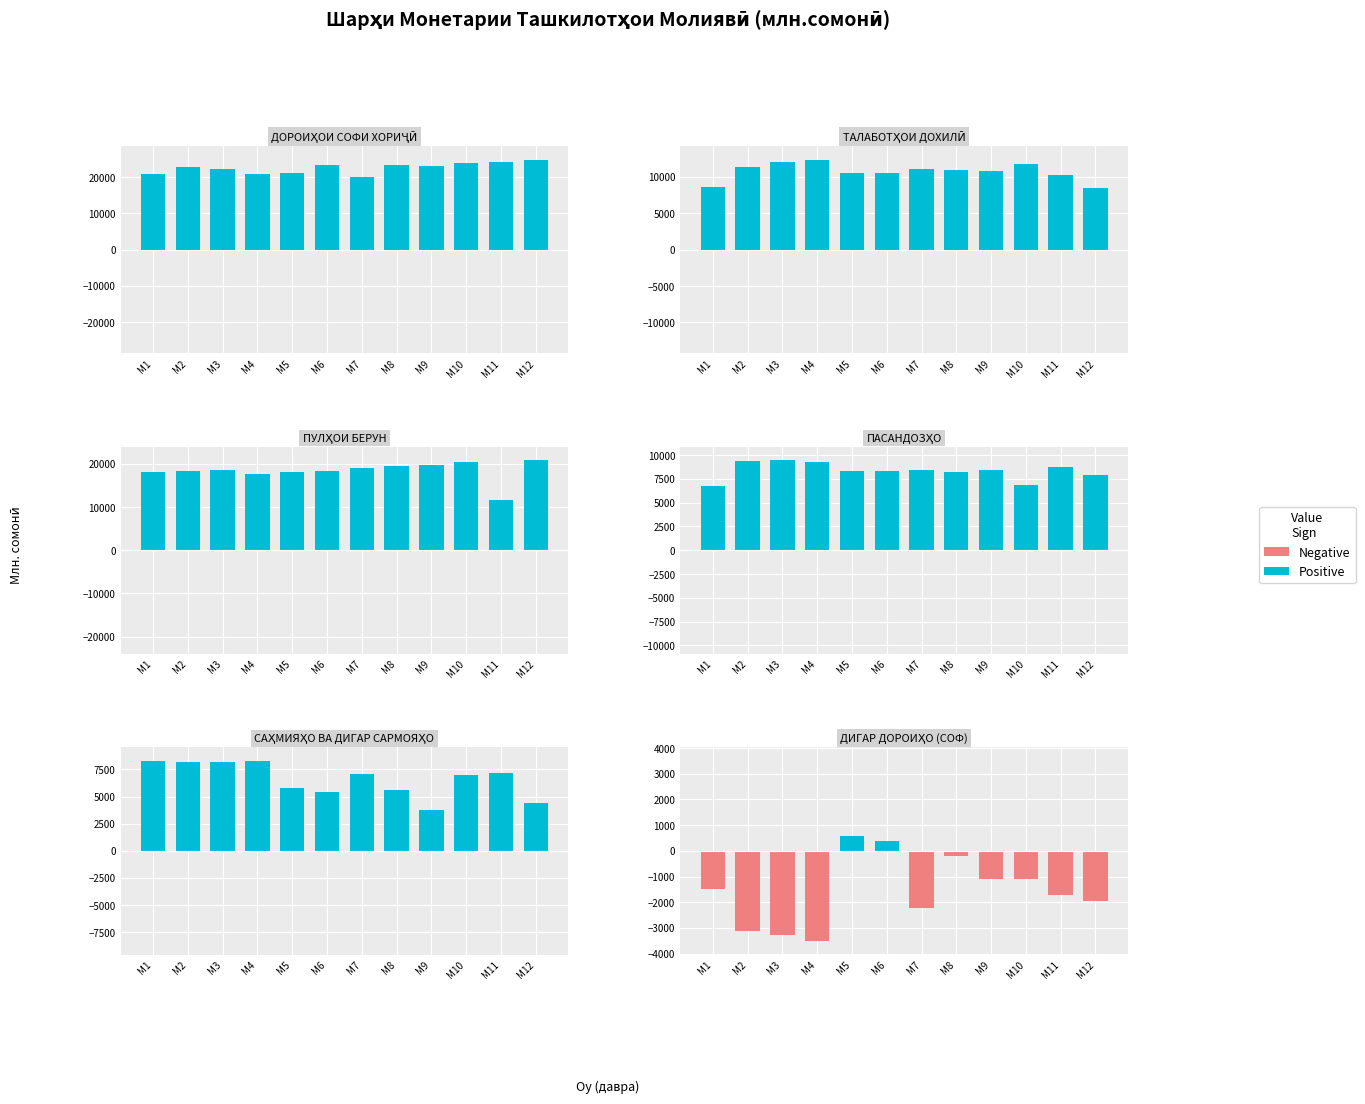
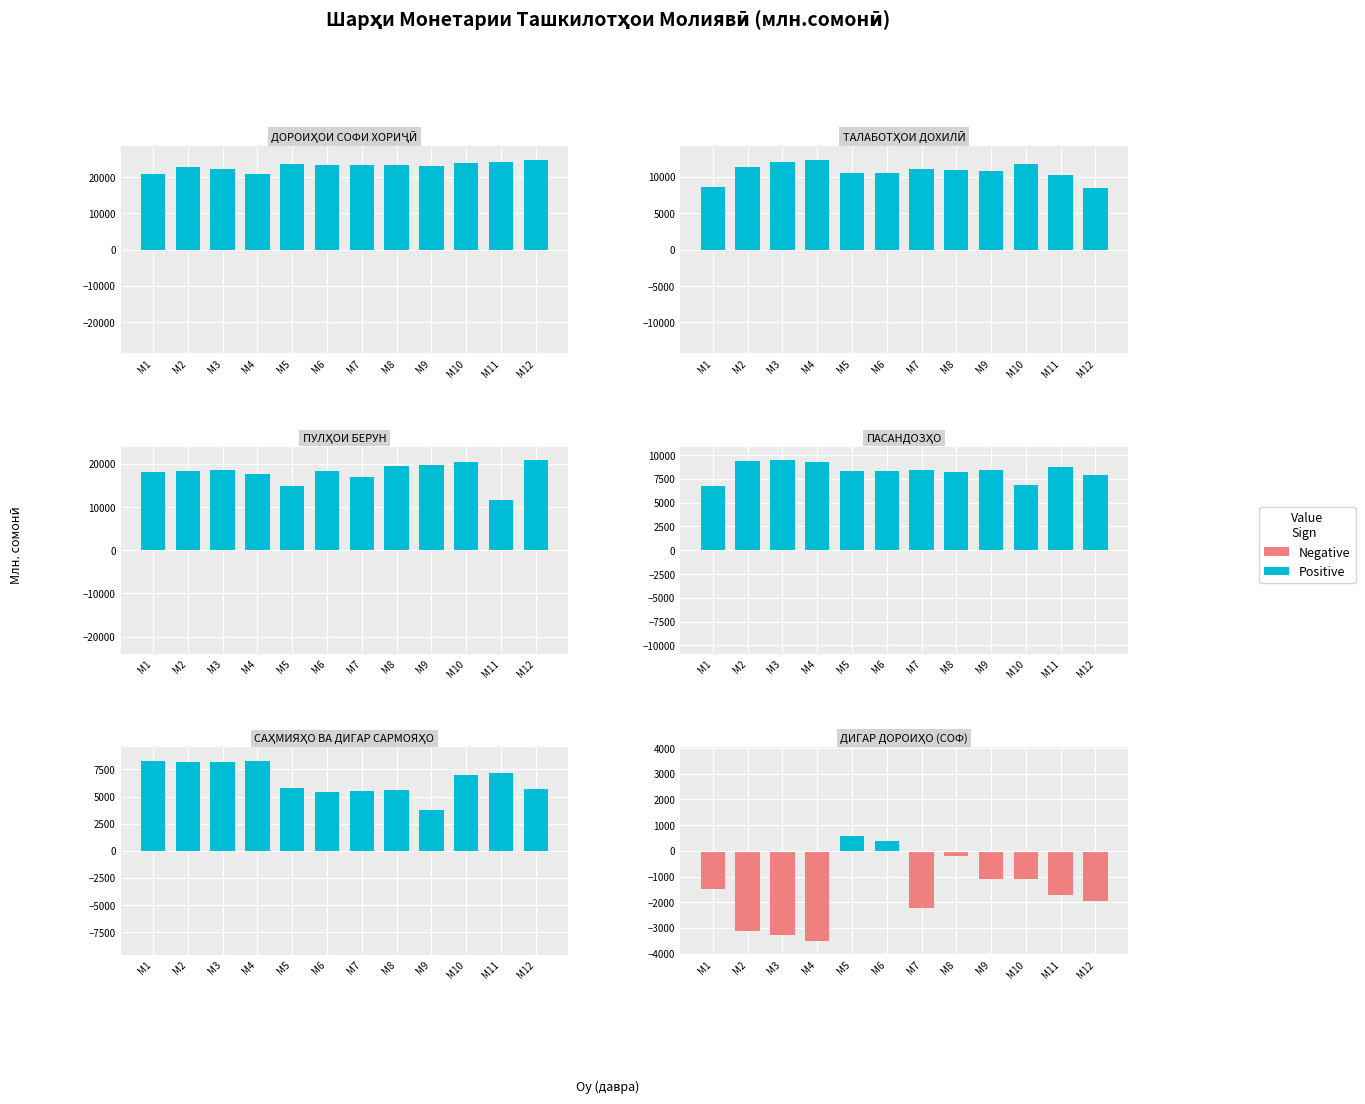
  {
    "ДОРОИҲОИ СОФИ ХОРИҶӢ": {
      "Positive": {
        "M1": 21000,
        "M2": 23000,
        "M3": 22000,
        "M4": 21000,
-       "M5": 21000,
+       "M5": 24000,
        "M6": 23000,
-       "M7": 20000,
+       "M7": 23000,
        "M8": 23000,
        "M9": 23000,
        "M10": 24000,
        "M11": 24000,
        "M12": 25000
      },
      "Negative": {
        "M1": 0,
        "M2": 0,
        "M3": 0,
        "M4": 0,
        "M5": 0,
        "M6": 0,
        "M7": 0,
        "M8": 0,
        "M9": 0,
        "M10": 0,
        "M11": 0,
        "M12": 0
      }
    },
    "ТАЛАБОТҲОИ ДОХИЛӢ": {
      "Positive": {
        "M1": 9000,
        "M2": 11000,
        "M3": 12000,
        "M4": 12000,
        "M5": 11000,
        "M6": 11000,
        "M7": 11000,
        "M8": 11000,
        "M9": 11000,
        "M10": 12000,
        "M11": 10000,
        "M12": 8000
      },
      "Negative": {
        "M1": 0,
        "M2": 0,
        "M3": 0,
        "M4": 0,
        "M5": 0,
        "M6": 0,
        "M7": 0,
        "M8": 0,
        "M9": 0,
        "M10": 0,
        "M11": 0,
        "M12": 0
      }
    },
    "ПУЛҲОИ БЕРУН": {
      "Positive": {
        "M1": 18000,
        "M2": 18000,
        "M3": 18000,
        "M4": 18000,
-       "M5": 18000,
+       "M5": 15000,
        "M6": 18000,
-       "M7": 19000,
+       "M7": 17000,
        "M8": 19000,
        "M9": 20000,
        "M10": 20000,
        "M11": 12000,
        "M12": 21000
      },
      "Negative": {
        "M1": 0,
        "M2": 0,
        "M3": 0,
        "M4": 0,
        "M5": 0,
        "M6": 0,
        "M7": 0,
        "M8": 0,
        "M9": 0,
        "M10": 0,
        "M11": 0,
        "M12": 0
      }
    },
    "ПАСАНДОЗҲО": {
      "Positive": {
        "M1": 7000,
        "M2": 9000,
        "M3": 9000,
        "M4": 9000,
        "M5": 8000,
        "M6": 8000,
        "M7": 8000,
        "M8": 8000,
        "M9": 8000,
        "M10": 7000,
        "M11": 9000,
        "M12": 8000
      },
      "Negative": {
        "M1": 0,
        "M2": 0,
        "M3": 0,
        "M4": 0,
        "M5": 0,
        "M6": 0,
        "M7": 0,
        "M8": 0,
        "M9": 0,
        "M10": 0,
        "M11": 0,
        "M12": 0
      }
    },
    "САҲМИЯҲО ВА ДИГАР САРМОЯҲО": {
      "Positive": {
        "M1": 8300,
        "M2": 8200,
        "M3": 8200,
        "M4": 8300,
        "M5": 5800,
        "M6": 5400,
-       "M7": 7100,
+       "M7": 5500,
        "M8": 5600,
        "M9": 3800,
        "M10": 7000,
        "M11": 7200,
-       "M12": 4400
+       "M12": 5700
      },
      "Negative": {
        "M1": 0,
        "M2": 0,
        "M3": 0,
        "M4": 0,
        "M5": 0,
        "M6": 0,
        "M7": 0,
        "M8": 0,
        "M9": 0,
        "M10": 0,
        "M11": 0,
        "M12": 0
      }
    },
    "ДИГАР ДОРОИҲО (СОФ)": {
      "Positive": {
        "M1": 0,
        "M2": 0,
        "M3": 0,
        "M4": 0,
        "M5": 600,
        "M6": 400,
        "M7": 0,
        "M8": 0,
        "M9": 0,
        "M10": 0,
        "M11": 0,
        "M12": 0
      },
      "Negative": {
        "M1": -1500,
        "M2": -3100,
        "M3": -3300,
        "M4": -3500,
        "M5": 0,
        "M6": 0,
        "M7": -2200,
        "M8": -200,
        "M9": -1100,
        "M10": -1100,
        "M11": -1700,
        "M12": -2000
      }
    }
  }
